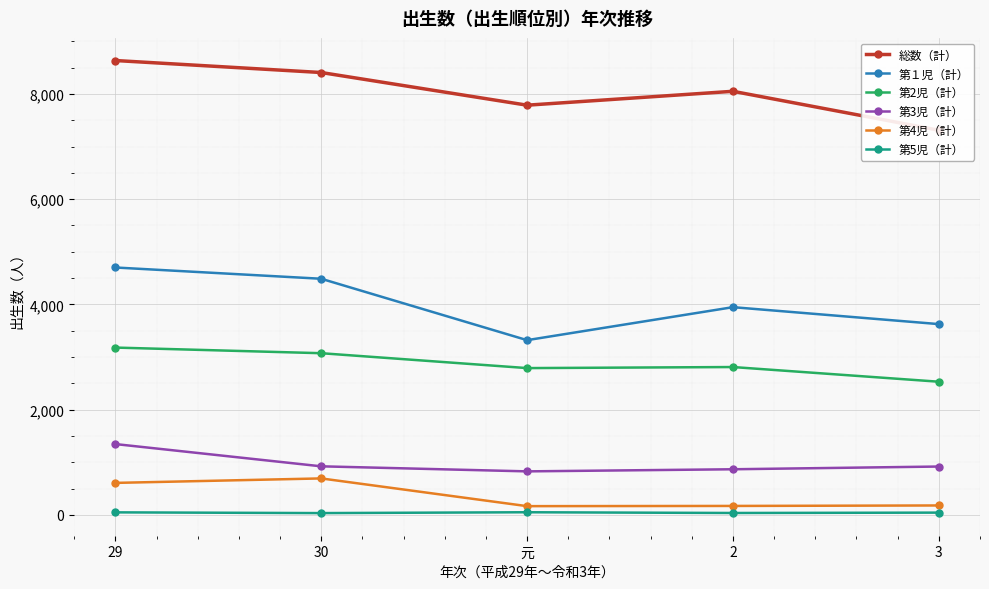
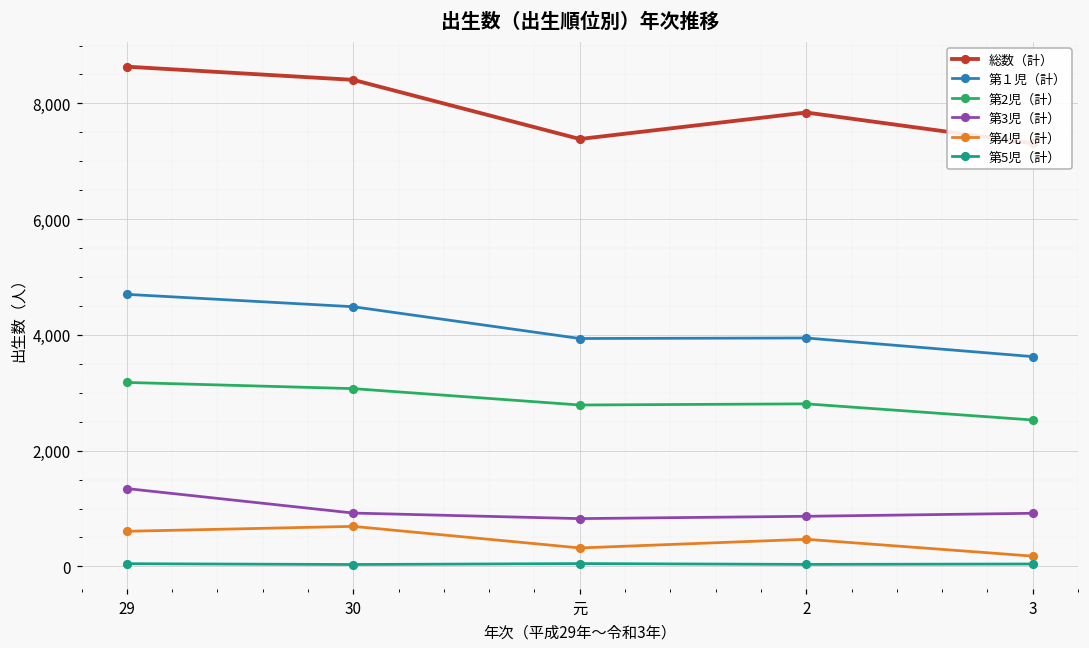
  {
    "総数（計）": {
      "29": "8,600",
      "30": "8,400",
-     "元": "7,800",
-     "2": "8,100"
+     "元": "7,400",
+     "2": "7,800"
    },
    "第１児（計）": {
      "29": "4,700",
      "30": "4,500",
-     "元": "3,300",
+     "元": "3,900",
      "2": "3,900",
      "3": "3,600"
    },
    "第3児（計）": {
      "29": "1,300",
      "30": "900",
      "元": "800",
      "2": "900",
      "3": "900"
    },
    "第4児（計）": {
      "29": "600",
      "30": "700",
-     "元": "200",
-     "2": "200",
+     "元": "300",
+     "2": "500",
      "3": "200"
    }
  }
